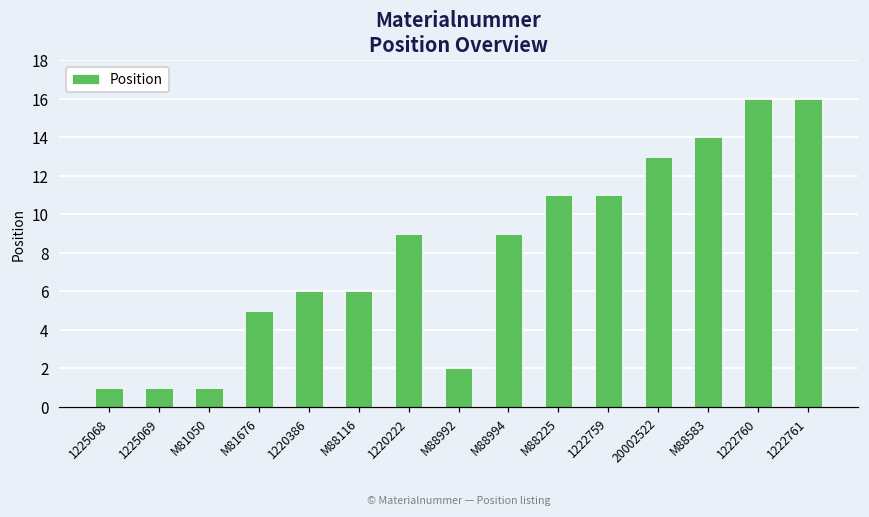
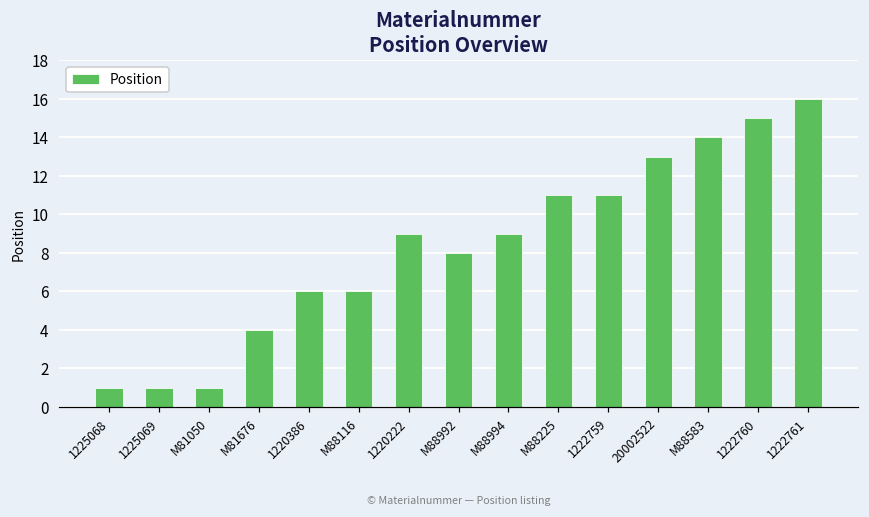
  {
    "1225068": 1,
    "1225069": 1,
    "M81050": 1,
-   "M81676": 5,
+   "M81676": 4,
    "1220386": 6,
    "M88116": 6,
    "1220222": 9,
-   "M88992": 2,
+   "M88992": 8,
    "M88994": 9,
    "M88225": 11,
    "1222759": 11,
    "20002522": 13,
    "M88583": 14,
-   "1222760": 16,
+   "1222760": 15,
    "1222761": 16
  }
